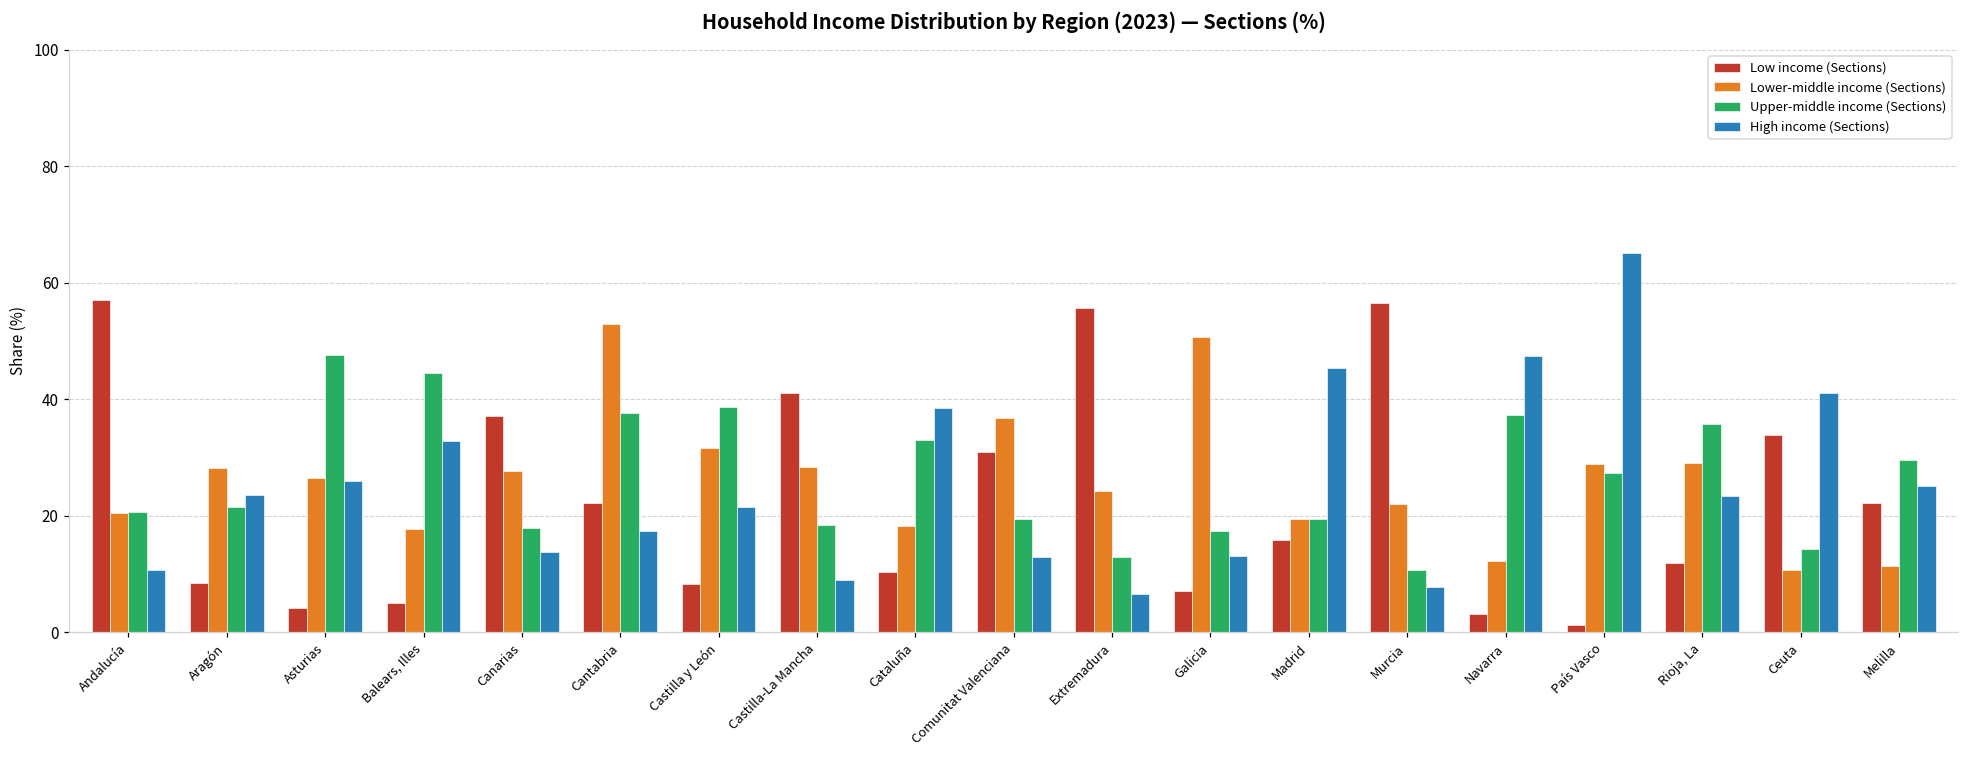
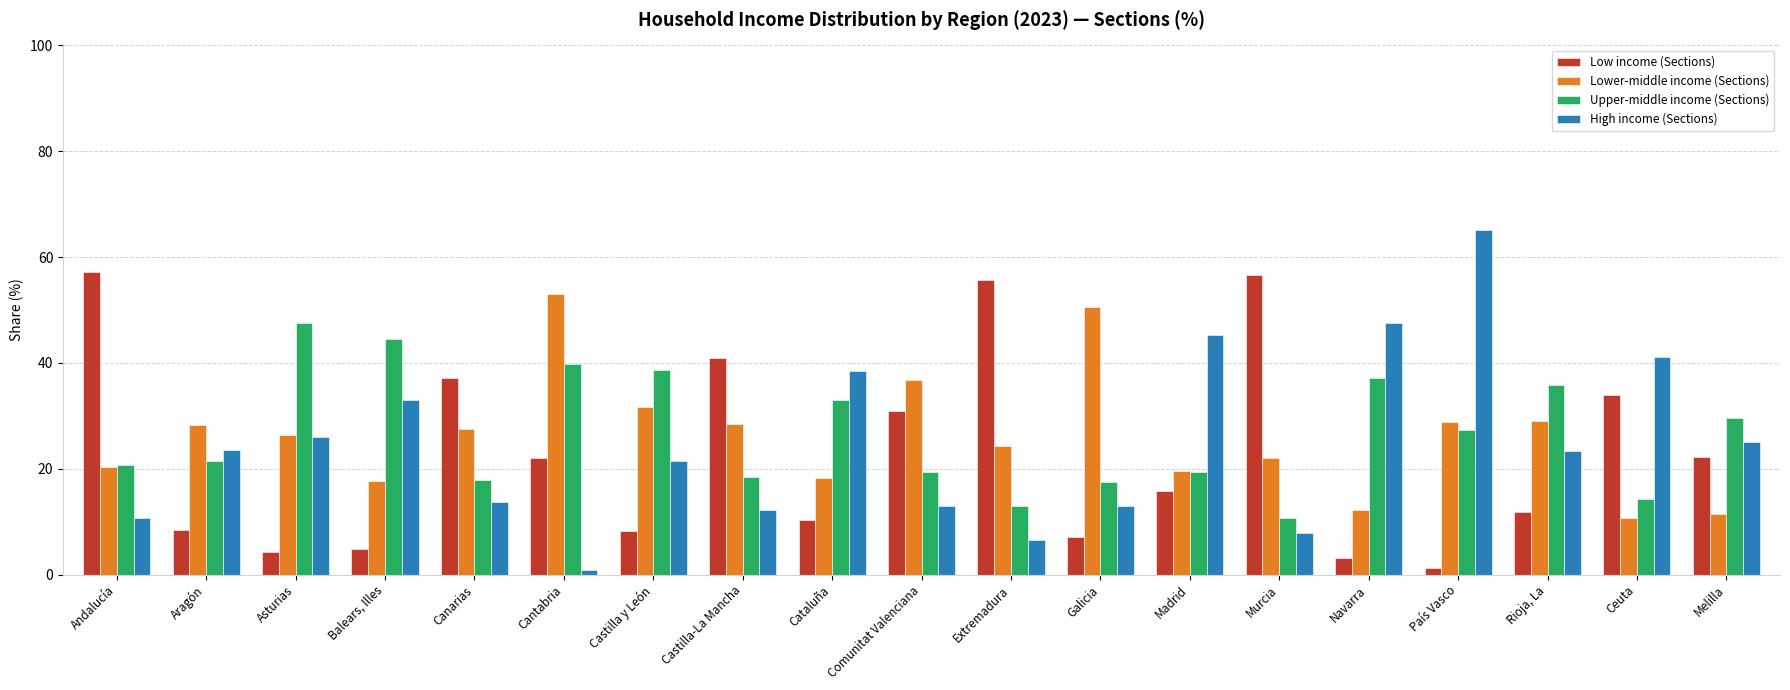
  {
    "Low income (Sections)": {
      "Andalucía": 57,
      "Aragón": 9,
      "Asturias": 4,
      "Balears, Illes": 5,
      "Canarias": 37,
      "Cantabria": 22,
      "Castilla y León": 8,
      "Castilla-La Mancha": 41,
      "Cataluña": 10,
      "Comunitat Valenciana": 31,
      "Extremadura": 56,
      "Galicia": 7,
      "Madrid": 16,
      "Murcia": 57,
      "Navarra": 3,
      "País Vasco": 1,
      "Rioja, La": 12,
      "Ceuta": 34,
      "Melilla": 22
    },
    "Lower-middle income (Sections)": {
      "Andalucía": 20,
      "Aragón": 28,
      "Asturias": 26,
      "Balears, Illes": 18,
      "Canarias": 28,
      "Cantabria": 53,
      "Castilla y León": 32,
      "Castilla-La Mancha": 28,
      "Cataluña": 18,
      "Comunitat Valenciana": 37,
      "Extremadura": 24,
      "Galicia": 51,
      "Madrid": 20,
      "Murcia": 22,
      "Navarra": 12,
      "País Vasco": 29,
      "Rioja, La": 29,
      "Ceuta": 11,
      "Melilla": 11
    },
    "Upper-middle income (Sections)": {
      "Andalucía": 21,
      "Aragón": 22,
      "Asturias": 48,
      "Balears, Illes": 45,
      "Canarias": 18,
-     "Cantabria": 38,
+     "Cantabria": 40,
      "Castilla y León": 39,
      "Castilla-La Mancha": 18,
      "Cataluña": 33,
      "Comunitat Valenciana": 19,
      "Extremadura": 13,
      "Galicia": 17,
      "Madrid": 19,
      "Murcia": 11,
      "Navarra": 37,
      "País Vasco": 27,
      "Rioja, La": 36,
      "Ceuta": 14,
      "Melilla": 30
    },
    "High income (Sections)": {
      "Andalucía": 11,
      "Aragón": 24,
      "Asturias": 26,
      "Balears, Illes": 33,
      "Canarias": 14,
-     "Cantabria": 17,
+     "Cantabria": 1,
      "Castilla y León": 22,
-     "Castilla-La Mancha": 9,
+     "Castilla-La Mancha": 12,
      "Cataluña": 39,
      "Comunitat Valenciana": 13,
      "Extremadura": 7,
      "Galicia": 13,
      "Madrid": 45,
      "Murcia": 8,
      "Navarra": 48,
      "País Vasco": 65,
      "Rioja, La": 23,
      "Ceuta": 41,
      "Melilla": 25
    }
  }
